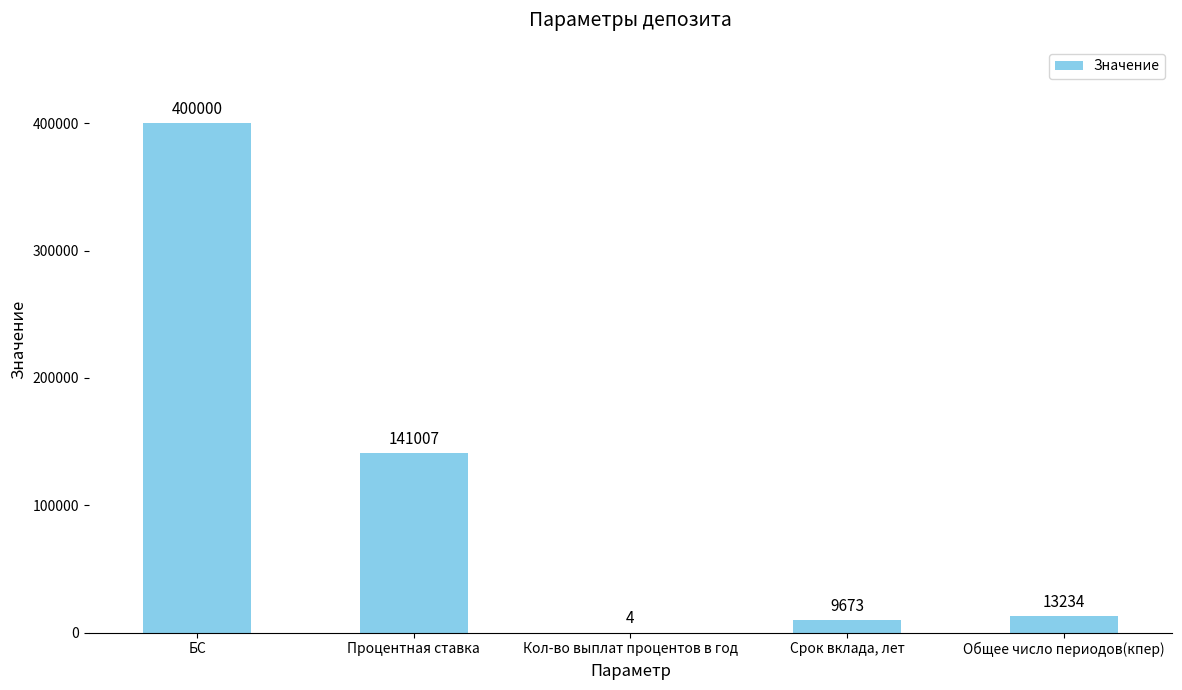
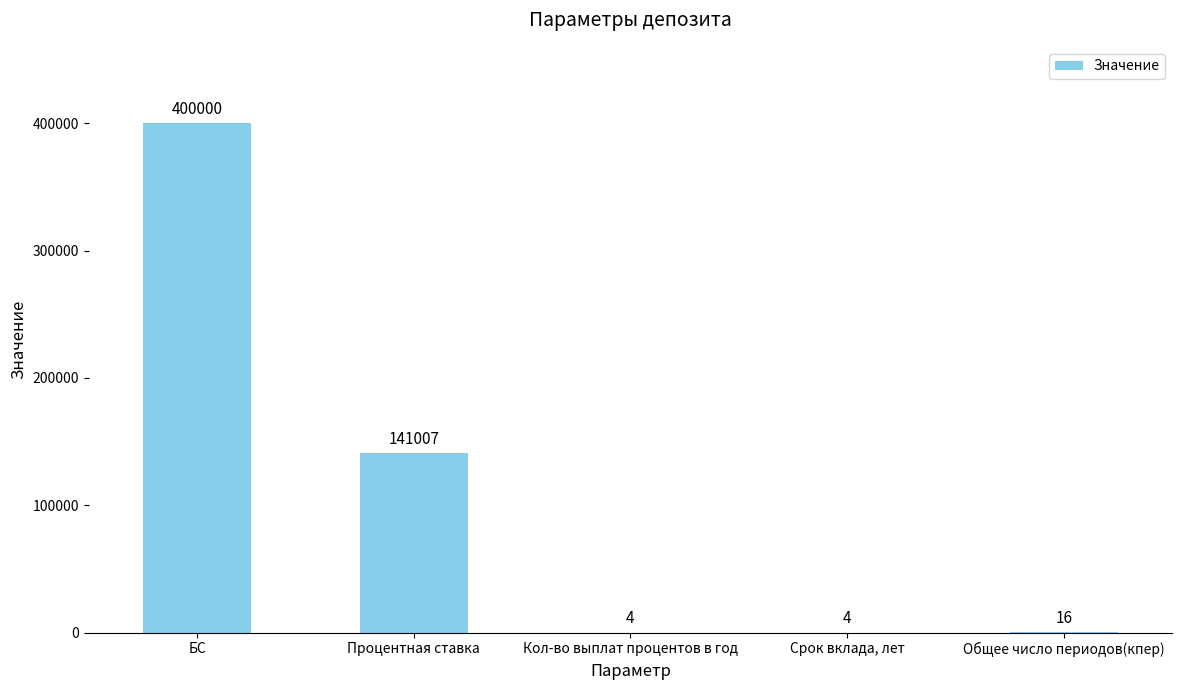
  {
    "БС": 400000,
    "Процентная ставка": 141007,
    "Кол-во выплат процентов в год": 4,
-   "Срок вклада, лет": 9673,
-   "Общее число периодов(кпер)": 13234
+   "Срок вклада, лет": 4,
+   "Общее число периодов(кпер)": 16
  }
